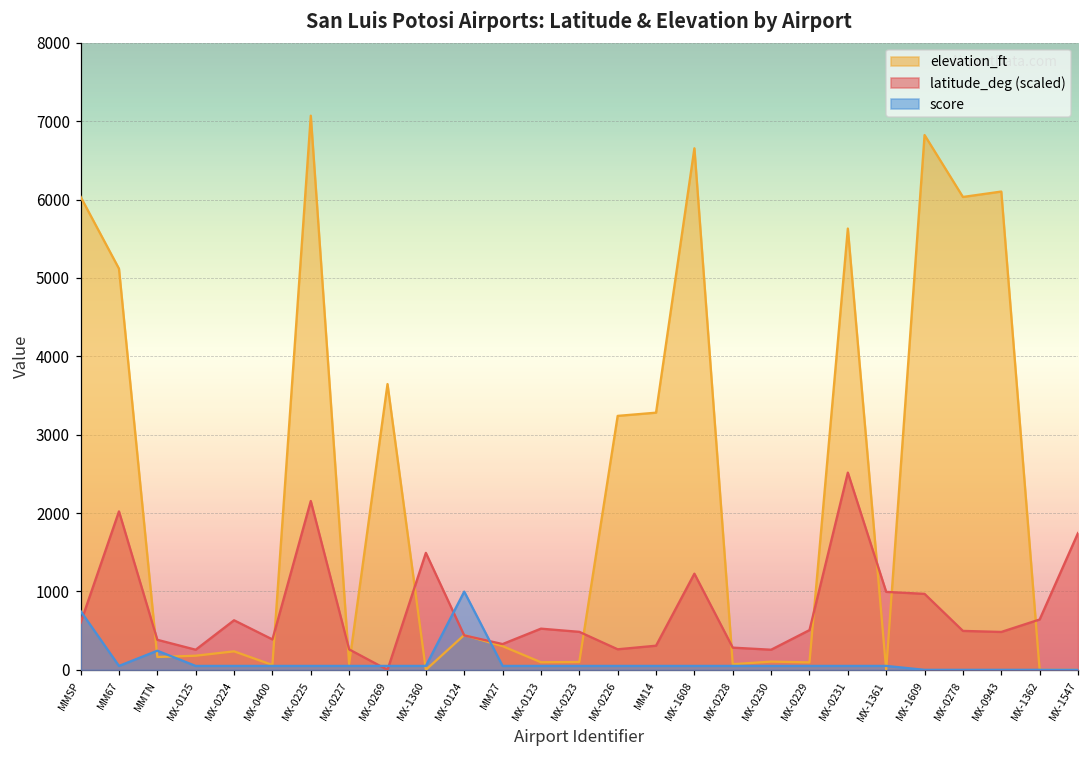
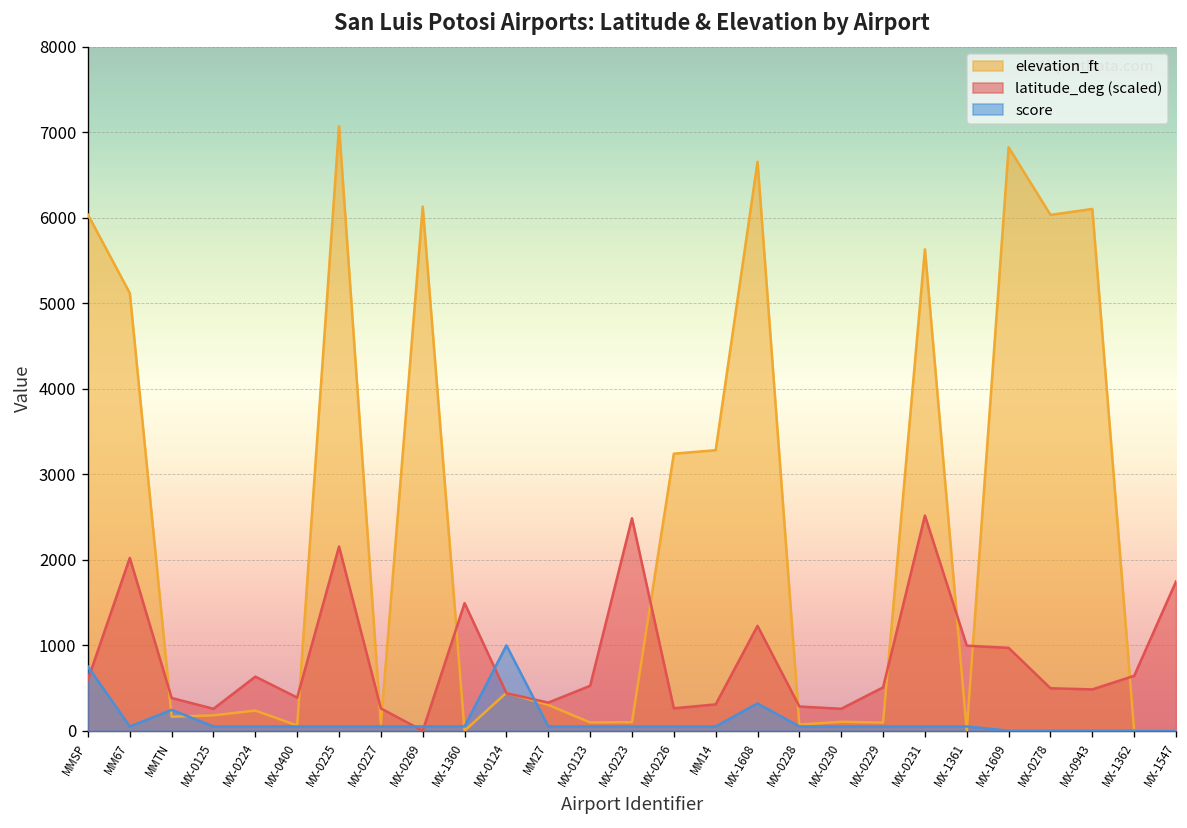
  {
    "elevation_ft": {
      "MMSP": 6000,
      "MM67": 5100,
      "MMTN": 200,
      "MX-0125": 200,
      "MX-0224": 200,
      "MX-0225": 7100,
-     "MX-0269": 3600,
+     "MX-0269": 6100,
      "MX-1360": 0,
      "MX-0123": 100,
      "MX-0223": 100,
      "MX-0226": 3200,
      "MM14": 3300,
      "MX-1608": 6700,
      "MX-0230": 100,
      "MX-0229": 100,
      "MX-0231": 5600,
      "MX-1361": 0,
      "MX-1609": 6800,
      "MX-0278": 6000,
      "MX-0943": 6100
    },
    "latitude_deg (scaled)": {
      "MMSP": 600,
      "MM67": 2000,
      "MMTN": 400,
      "MX-0125": 300,
      "MX-0224": 600,
      "MX-0400": 400,
      "MX-0225": 2200,
      "MX-0227": 300,
      "MX-0269": 0,
      "MX-1360": 1500,
      "MX-0123": 500,
-     "MX-0223": 500,
+     "MX-0223": 2500,
      "MX-0226": 300,
      "MM14": 300,
      "MX-1608": 1200,
      "MX-0228": 300,
      "MX-0230": 300,
      "MX-0229": 500,
      "MX-0231": 2500,
      "MX-1361": 1000,
      "MX-1609": 1000,
      "MX-0278": 500,
      "MX-0943": 500,
      "MX-1362": 600,
      "MX-1547": 1700
    },
    "score": {
      "MMSP": 800,
      "MM67": 100,
      "MMTN": 200,
      "MX-0125": 100,
      "MX-0224": 100,
      "MX-0225": 100,
      "MX-0269": 100,
      "MX-1360": 100,
      "MX-0124": 1000,
      "MM27": 100,
      "MX-0123": 100,
      "MX-0223": 100,
      "MX-0226": 100,
      "MM14": 100,
-     "MX-1608": 100,
+     "MX-1608": 300,
      "MX-0230": 100,
      "MX-0229": 100,
      "MX-0231": 100,
      "MX-1361": 100,
      "MX-1609": 0,
      "MX-0278": 0,
      "MX-0943": 0
    }
  }
